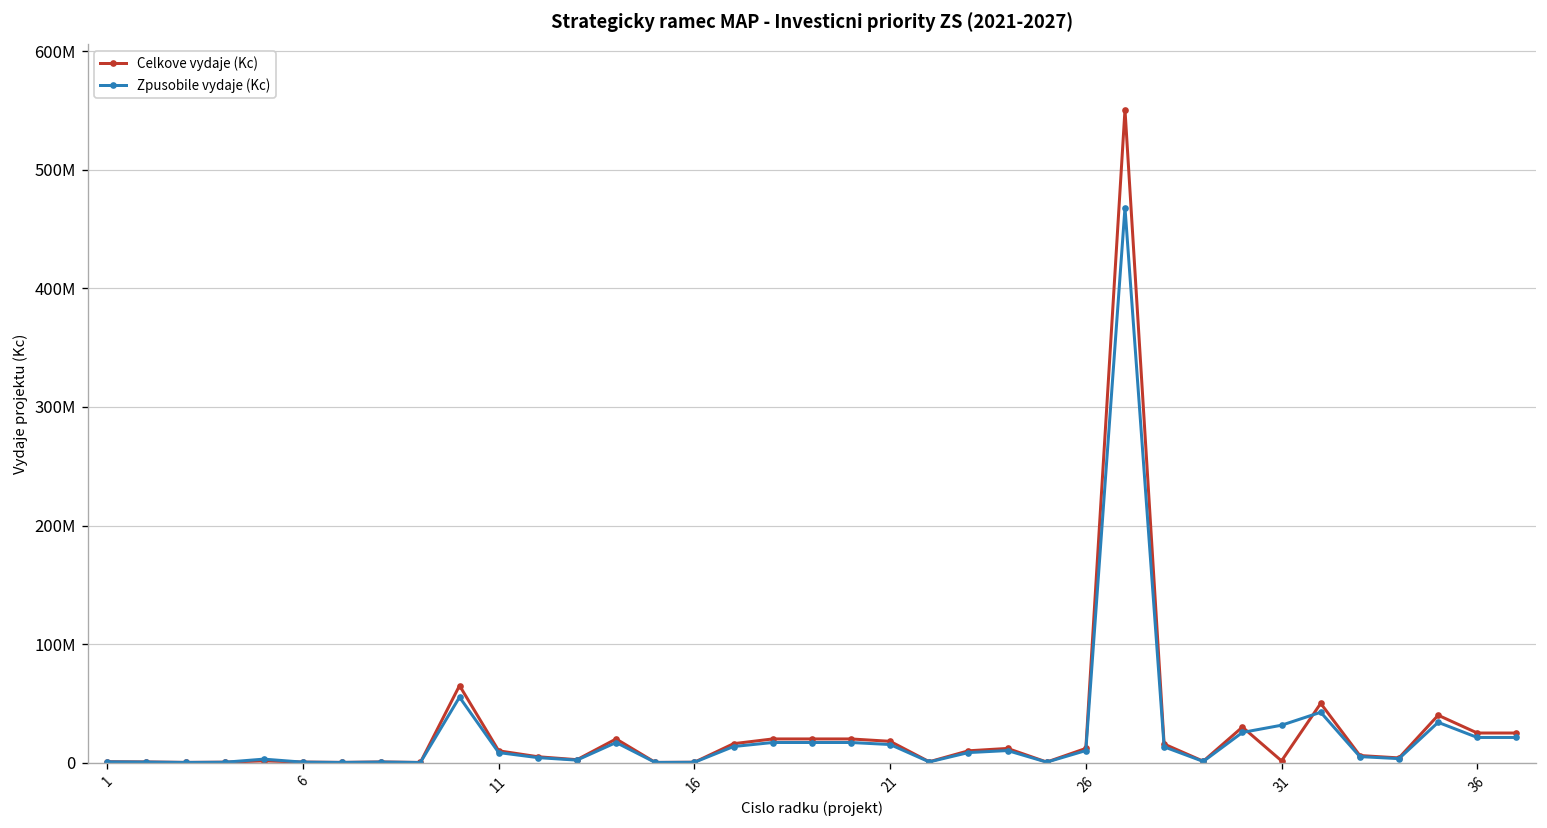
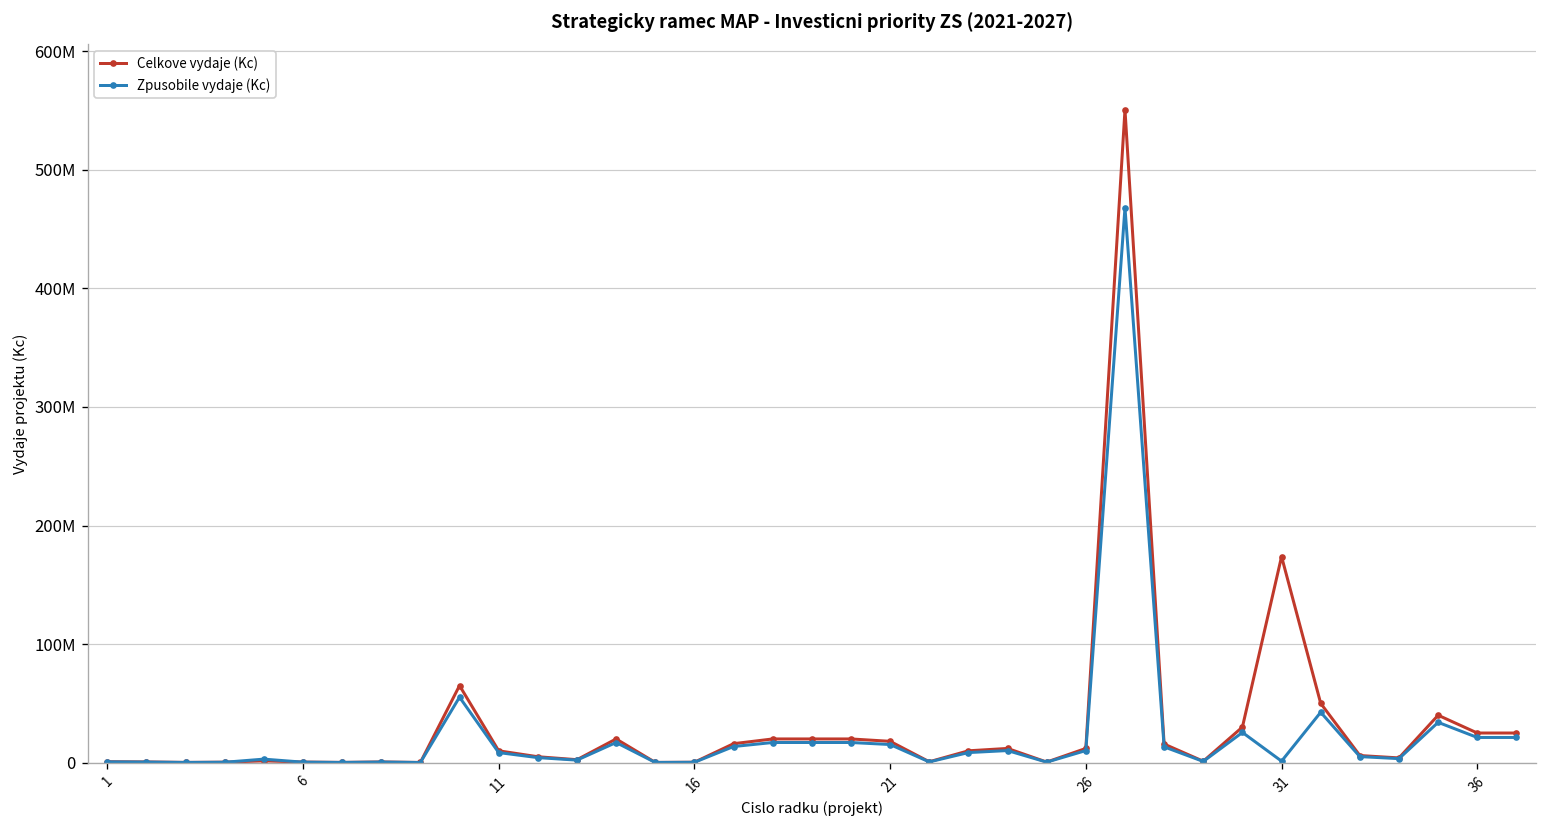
  {
    "Celkove vydaje (Kc)": {
      "21": 20000000,
-     "31": 0,
+     "31": 170000000,
      "36": 30000000
    },
    "Zpusobile vydaje (Kc)": {
      "21": 20000000,
-     "31": 30000000,
+     "31": 0,
      "36": 20000000
    }
  }
